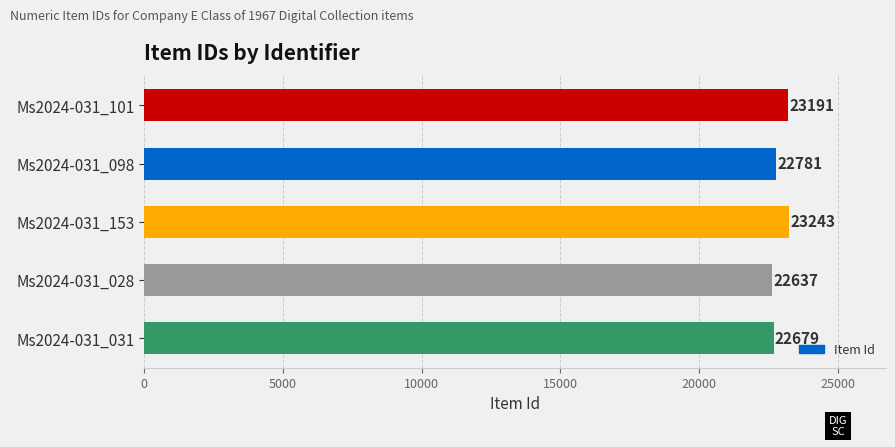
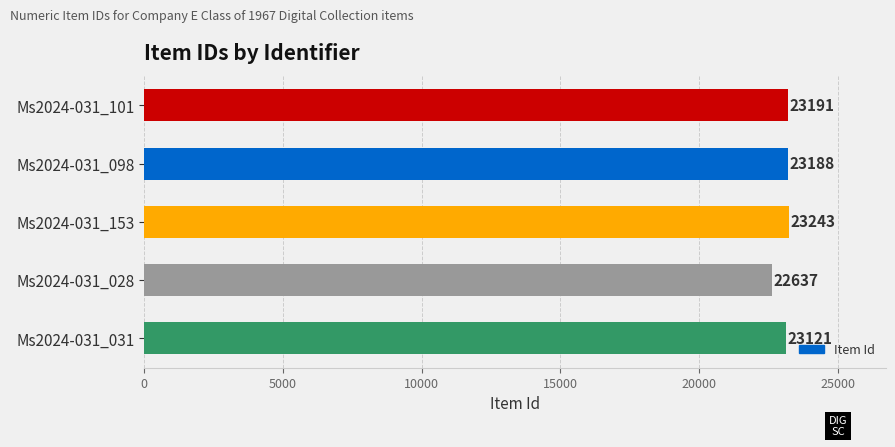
  {
    "Ms2024-031_101": 23191,
-   "Ms2024-031_098": 22781,
+   "Ms2024-031_098": 23188,
    "Ms2024-031_153": 23243,
    "Ms2024-031_028": 22637,
-   "Ms2024-031_031": 22679
+   "Ms2024-031_031": 23121
  }
